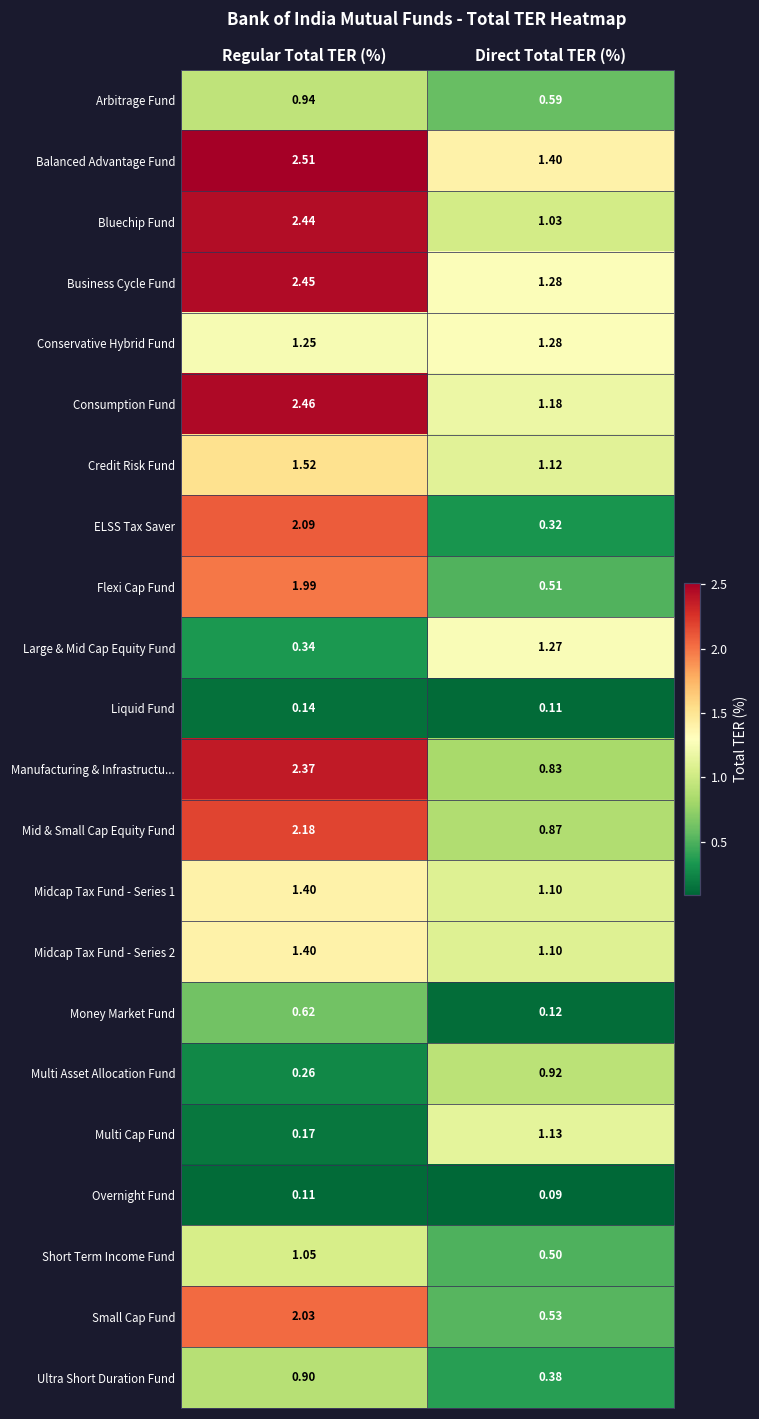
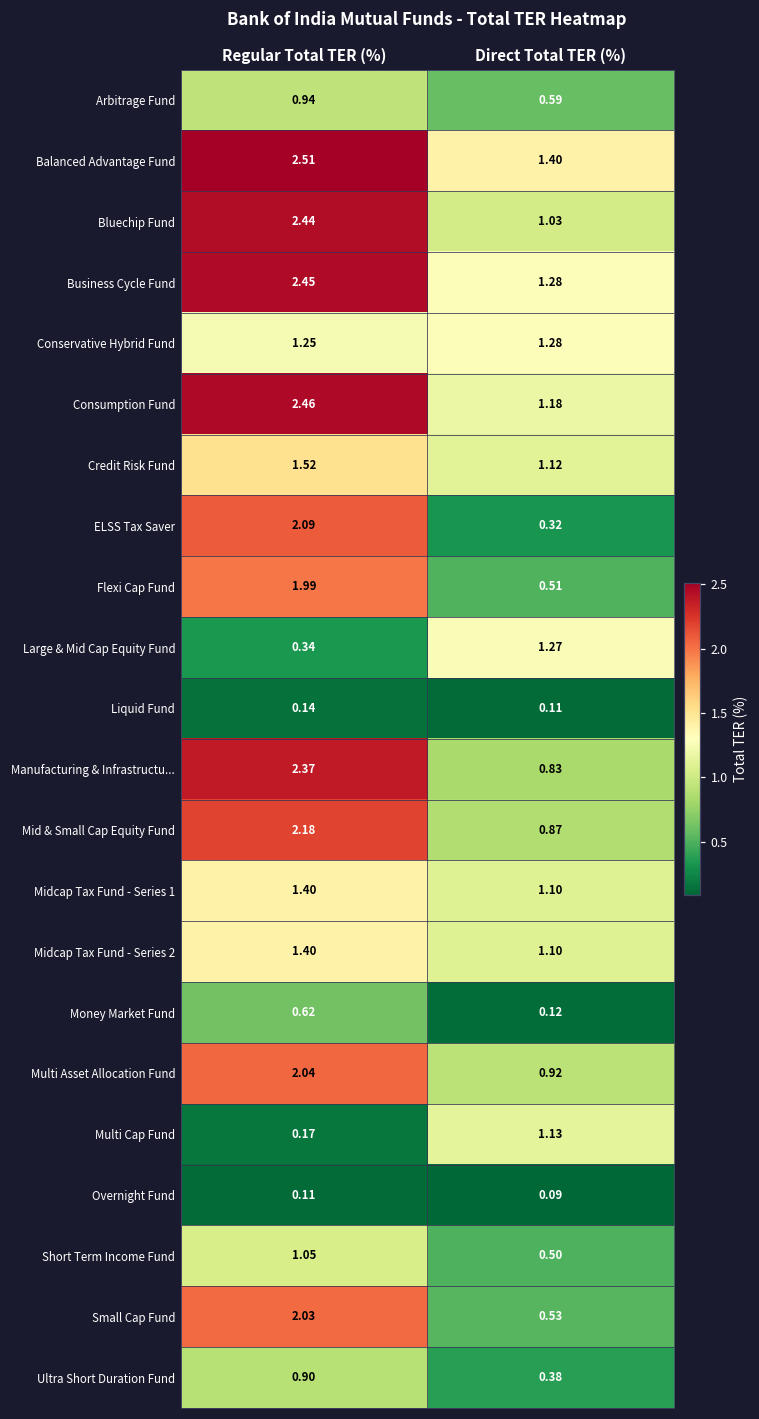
  {
    "Arbitrage Fund": {
      "Regular Total TER (%)": 0.94,
      "Direct Total TER (%)": 0.59
    },
    "Balanced Advantage Fund": {
      "Regular Total TER (%)": 2.51,
      "Direct Total TER (%)": 1.40
    },
    "Bluechip Fund": {
      "Regular Total TER (%)": 2.44,
      "Direct Total TER (%)": 1.03
    },
    "Business Cycle Fund": {
      "Regular Total TER (%)": 2.45,
      "Direct Total TER (%)": 1.28
    },
    "Conservative Hybrid Fund": {
      "Regular Total TER (%)": 1.25,
      "Direct Total TER (%)": 1.28
    },
    "Consumption Fund": {
      "Regular Total TER (%)": 2.46,
      "Direct Total TER (%)": 1.18
    },
    "Credit Risk Fund": {
      "Regular Total TER (%)": 1.52,
      "Direct Total TER (%)": 1.12
    },
    "ELSS Tax Saver": {
      "Regular Total TER (%)": 2.09,
      "Direct Total TER (%)": 0.32
    },
    "Flexi Cap Fund": {
      "Regular Total TER (%)": 1.99,
      "Direct Total TER (%)": 0.51
    },
    "Large & Mid Cap Equity Fund": {
      "Regular Total TER (%)": 0.34,
      "Direct Total TER (%)": 1.27
    },
    "Liquid Fund": {
      "Regular Total TER (%)": 0.14,
      "Direct Total TER (%)": 0.11
    },
    "Manufacturing & Infrastructu...": {
      "Regular Total TER (%)": 2.37,
      "Direct Total TER (%)": 0.83
    },
    "Mid & Small Cap Equity Fund": {
      "Regular Total TER (%)": 2.18,
      "Direct Total TER (%)": 0.87
    },
    "Midcap Tax Fund - Series 1": {
      "Regular Total TER (%)": 1.40,
      "Direct Total TER (%)": 1.10
    },
    "Midcap Tax Fund - Series 2": {
      "Regular Total TER (%)": 1.40,
      "Direct Total TER (%)": 1.10
    },
    "Money Market Fund": {
      "Regular Total TER (%)": 0.62,
      "Direct Total TER (%)": 0.12
    },
    "Multi Asset Allocation Fund": {
-     "Regular Total TER (%)": 0.26,
+     "Regular Total TER (%)": 2.04,
      "Direct Total TER (%)": 0.92
    },
    "Multi Cap Fund": {
      "Regular Total TER (%)": 0.17,
      "Direct Total TER (%)": 1.13
    },
    "Overnight Fund": {
      "Regular Total TER (%)": 0.11,
      "Direct Total TER (%)": 0.09
    },
    "Short Term Income Fund": {
      "Regular Total TER (%)": 1.05,
      "Direct Total TER (%)": 0.50
    },
    "Small Cap Fund": {
      "Regular Total TER (%)": 2.03,
      "Direct Total TER (%)": 0.53
    },
    "Ultra Short Duration Fund": {
      "Regular Total TER (%)": 0.90,
      "Direct Total TER (%)": 0.38
    }
  }
